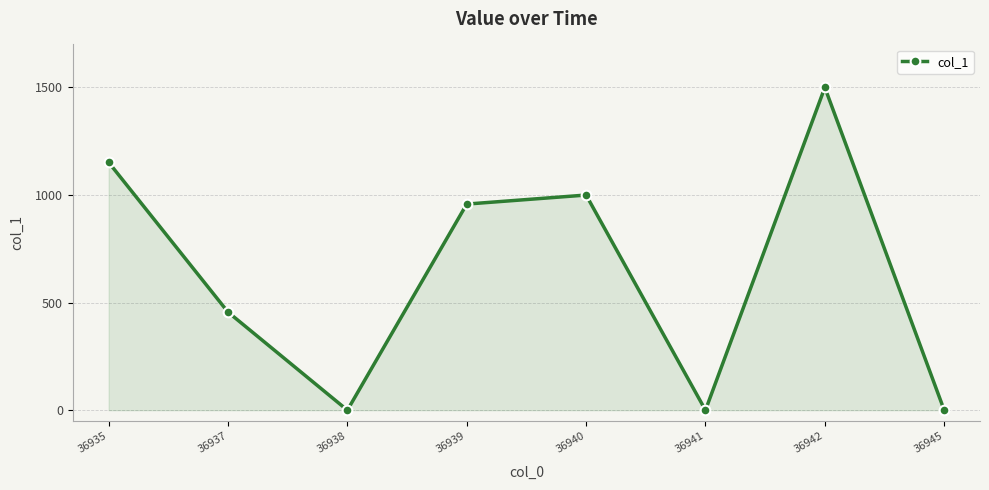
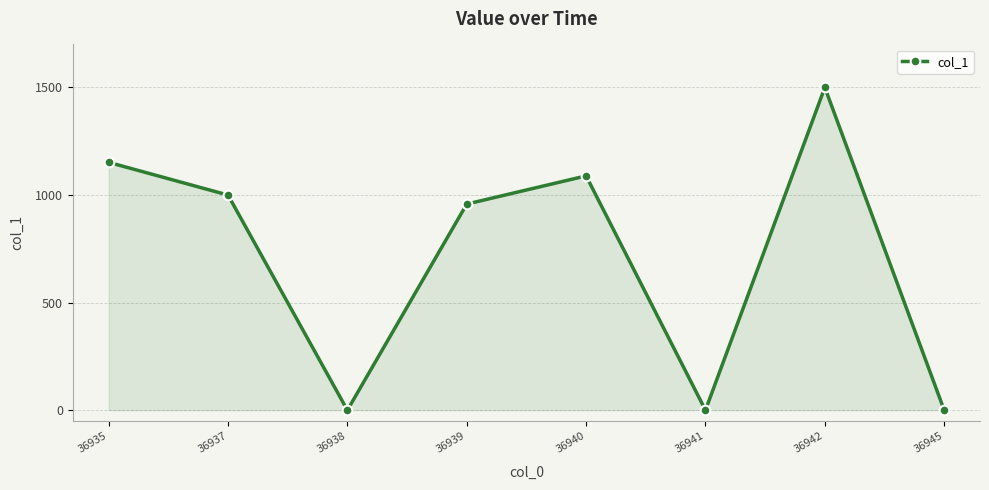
  {
    "36935": 1150,
-   "36937": 460,
+   "36937": 1000,
    "36938": 0,
    "36939": 960,
-   "36940": 1000,
+   "36940": 1090,
    "36941": 0,
    "36942": 1500,
    "36945": 0
  }
